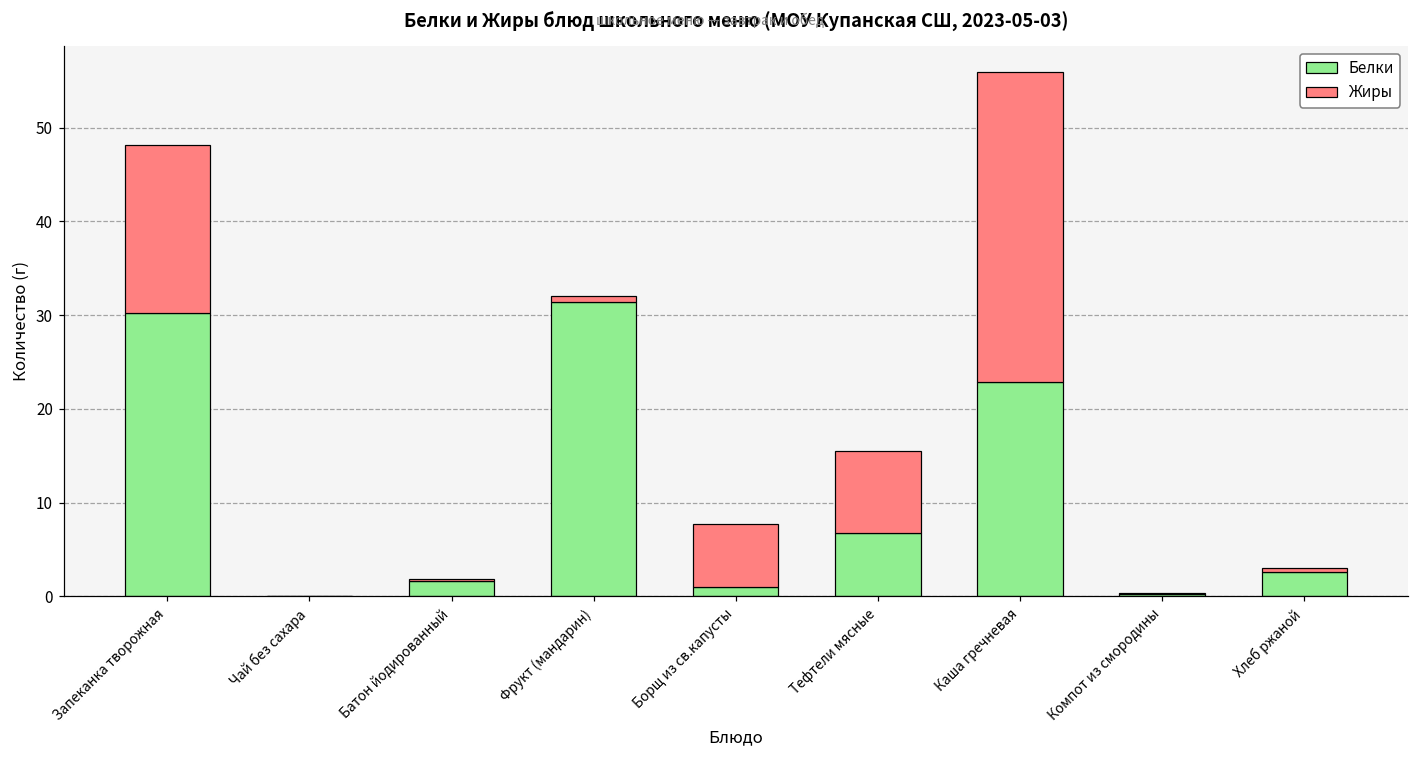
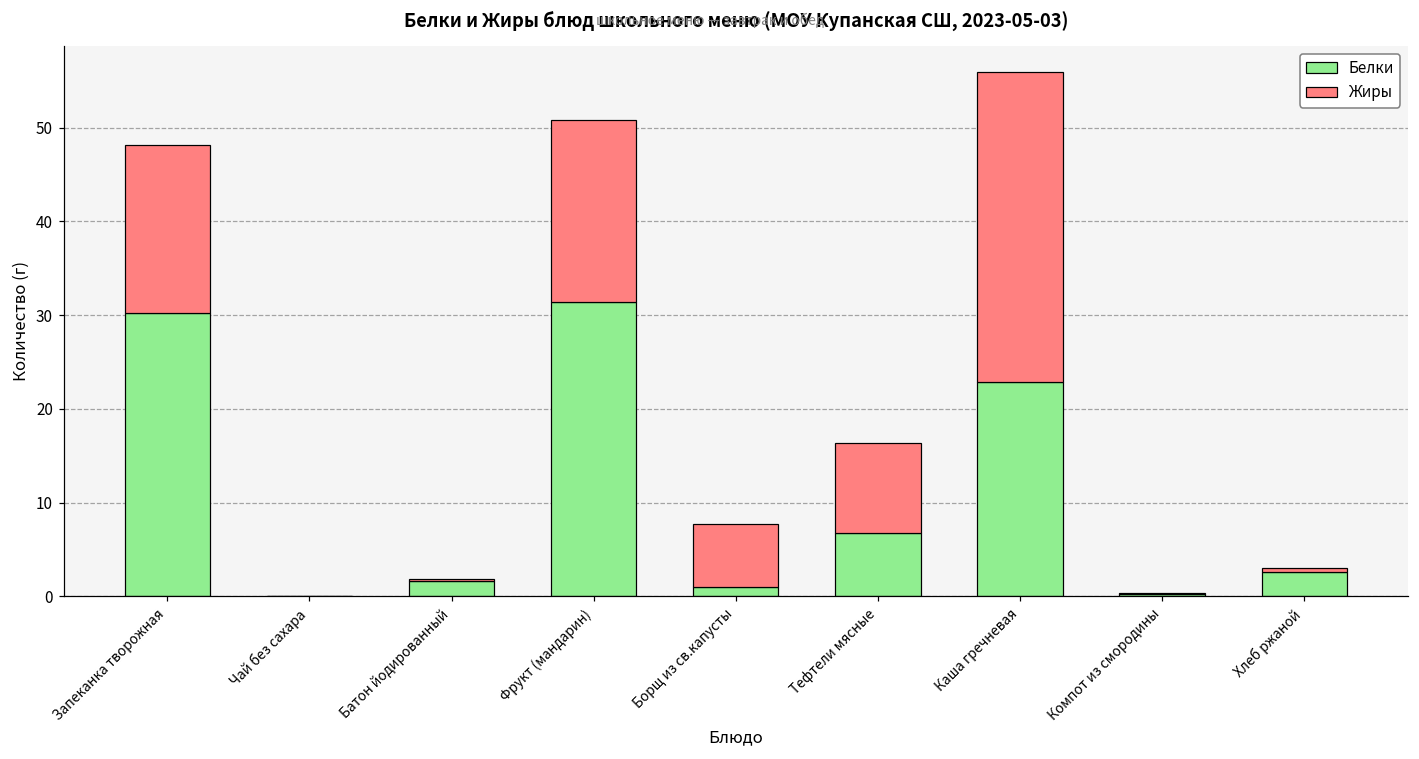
  {
    "Белки": {
      "Запеканка творожная": 30,
      "Батон йодированный": 2,
      "Фрукт (мандарин)": 31,
      "Борщ из св.капусты": 1,
      "Тефтели мясные": 7,
      "Каша гречневая": 23,
      "Хлеб ржаной": 3
    },
    "Жиры": {
      "Запеканка творожная": 18,
-     "Фрукт (мандарин)": 1,
+     "Фрукт (мандарин)": 19,
      "Борщ из св.капусты": 7,
-     "Тефтели мясные": 9,
+     "Тефтели мясные": 10,
      "Каша гречневая": 33,
      "Хлеб ржаной": 0
    }
  }
